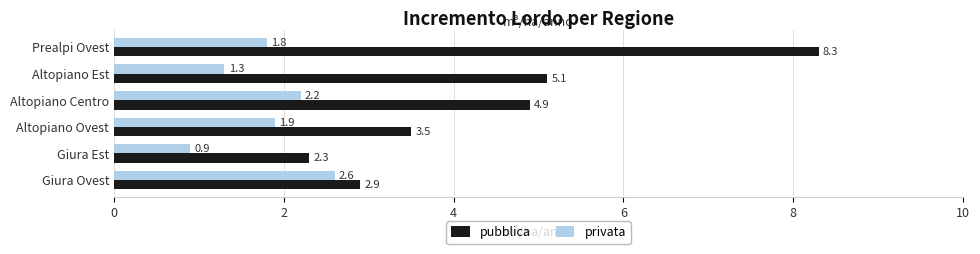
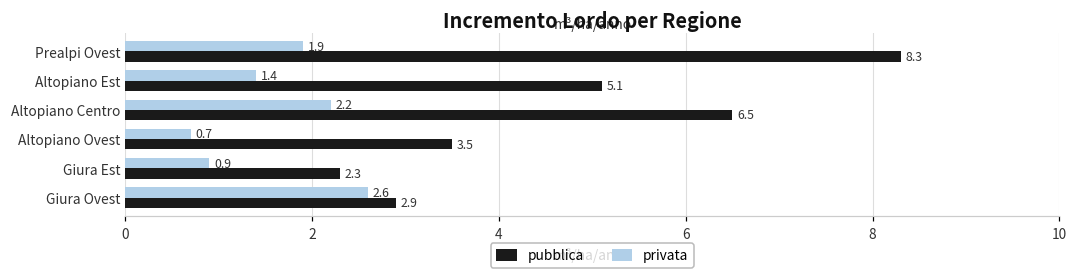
  {
    "pubblica": {
      "Prealpi Ovest": 8.3,
      "Altopiano Est": 5.1,
-     "Altopiano Centro": 4.9,
+     "Altopiano Centro": 6.5,
      "Altopiano Ovest": 3.5,
      "Giura Est": 2.3,
      "Giura Ovest": 2.9
    },
    "privata": {
-     "Prealpi Ovest": 1.8,
-     "Altopiano Est": 1.3,
+     "Prealpi Ovest": 1.9,
+     "Altopiano Est": 1.4,
      "Altopiano Centro": 2.2,
-     "Altopiano Ovest": 1.9,
+     "Altopiano Ovest": 0.7,
      "Giura Est": 0.9,
      "Giura Ovest": 2.6
    }
  }
